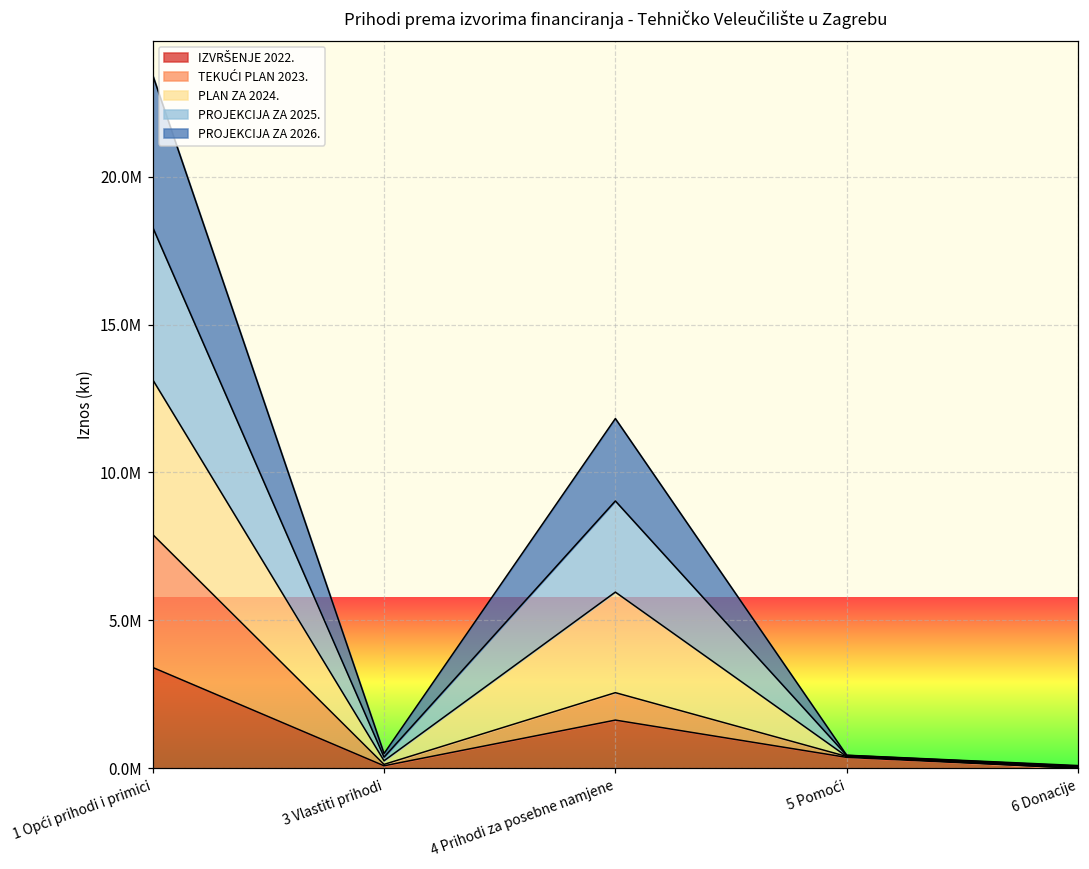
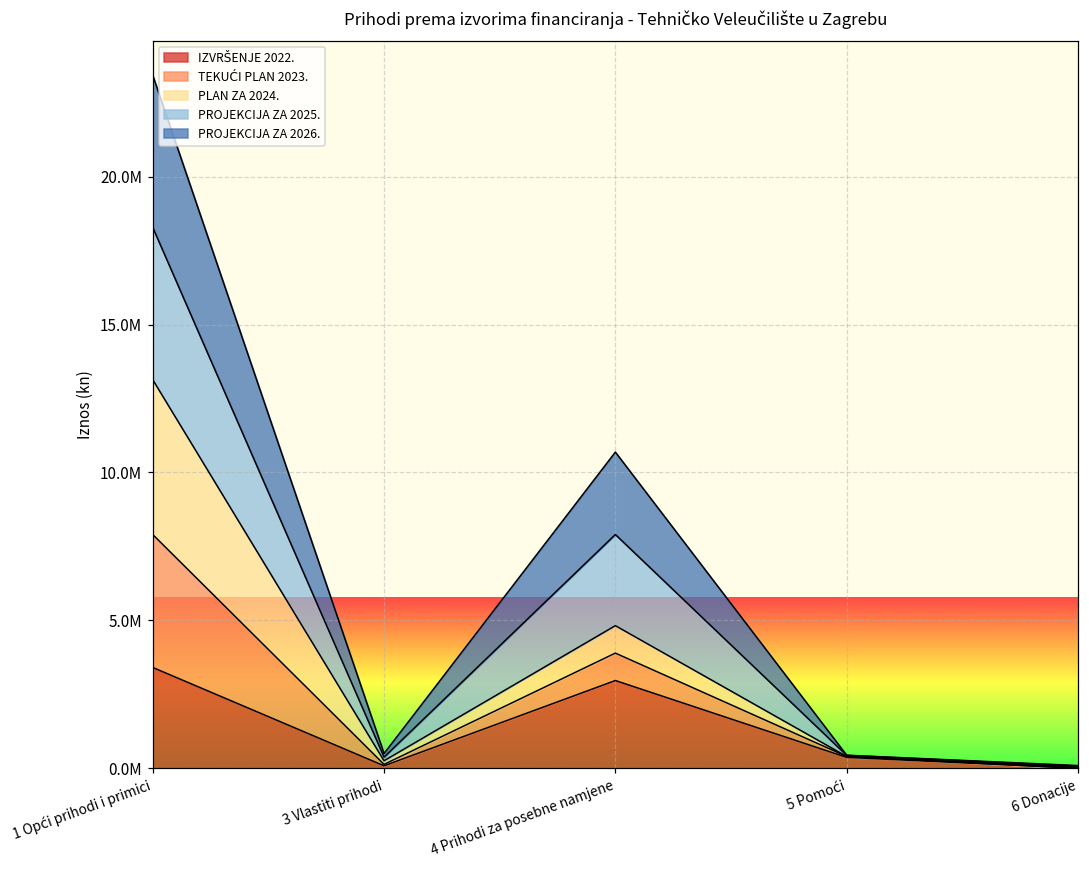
  {
    "IZVRŠENJE 2022.": {
      "1 Opći prihodi i primici": 3400000,
-     "4 Prihodi za posebne namjene": 1600000
+     "4 Prihodi za posebne namjene": 3000000
    },
    "TEKUĆI PLAN 2023.": {
      "1 Opći prihodi i primici": 4500000,
      "4 Prihodi za posebne namjene": 900000
    },
    "PLAN ZA 2024.": {
      "1 Opći prihodi i primici": 5200000,
      "3 Vlastiti prihodi": 100000,
-     "4 Prihodi za posebne namjene": 3400000
+     "4 Prihodi za posebne namjene": 900000
    },
    "PROJEKCIJA ZA 2025.": {
      "1 Opći prihodi i primici": 5200000,
      "3 Vlastiti prihodi": 100000,
      "4 Prihodi za posebne namjene": 3100000
    },
    "PROJEKCIJA ZA 2026.": {
      "1 Opći prihodi i primici": 5100000,
      "3 Vlastiti prihodi": 100000,
      "4 Prihodi za posebne namjene": 2800000
    }
  }
